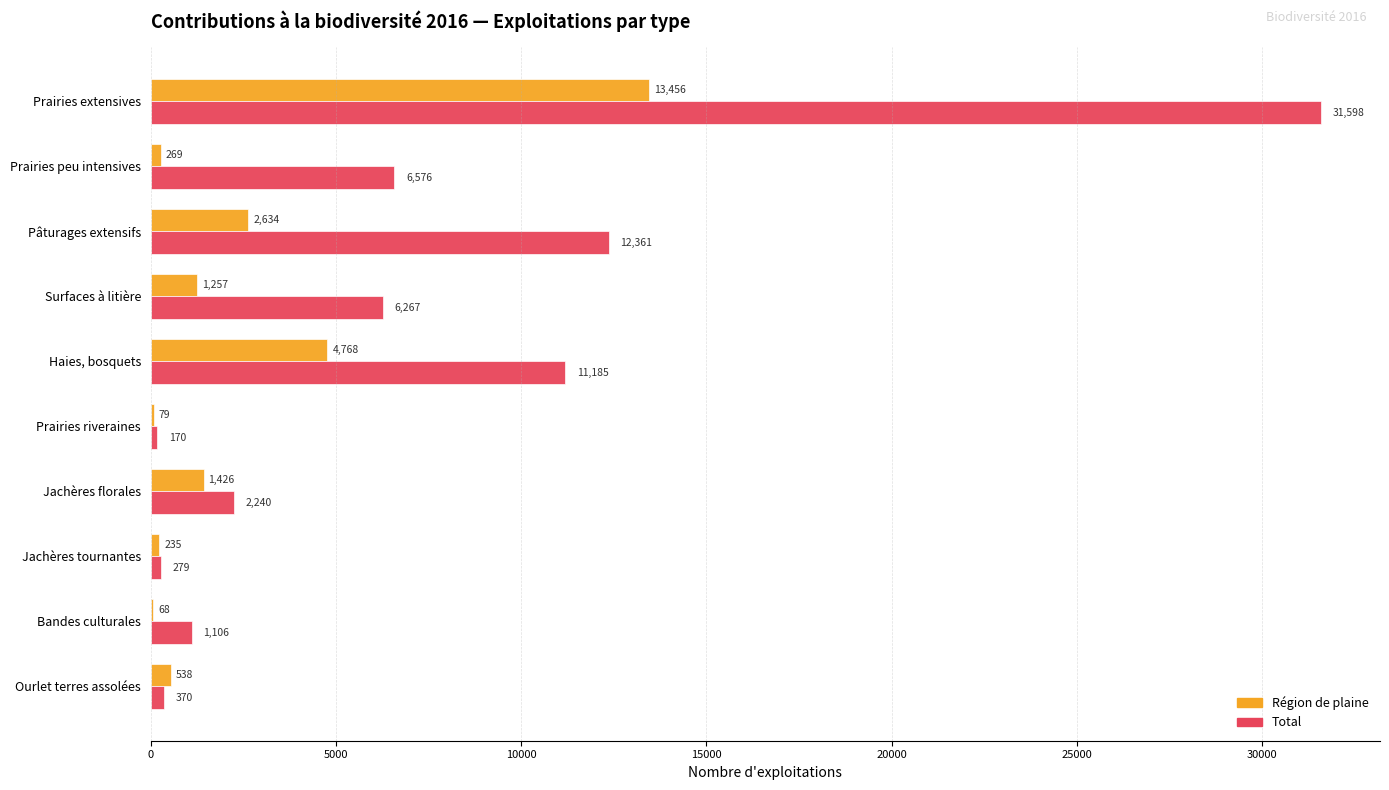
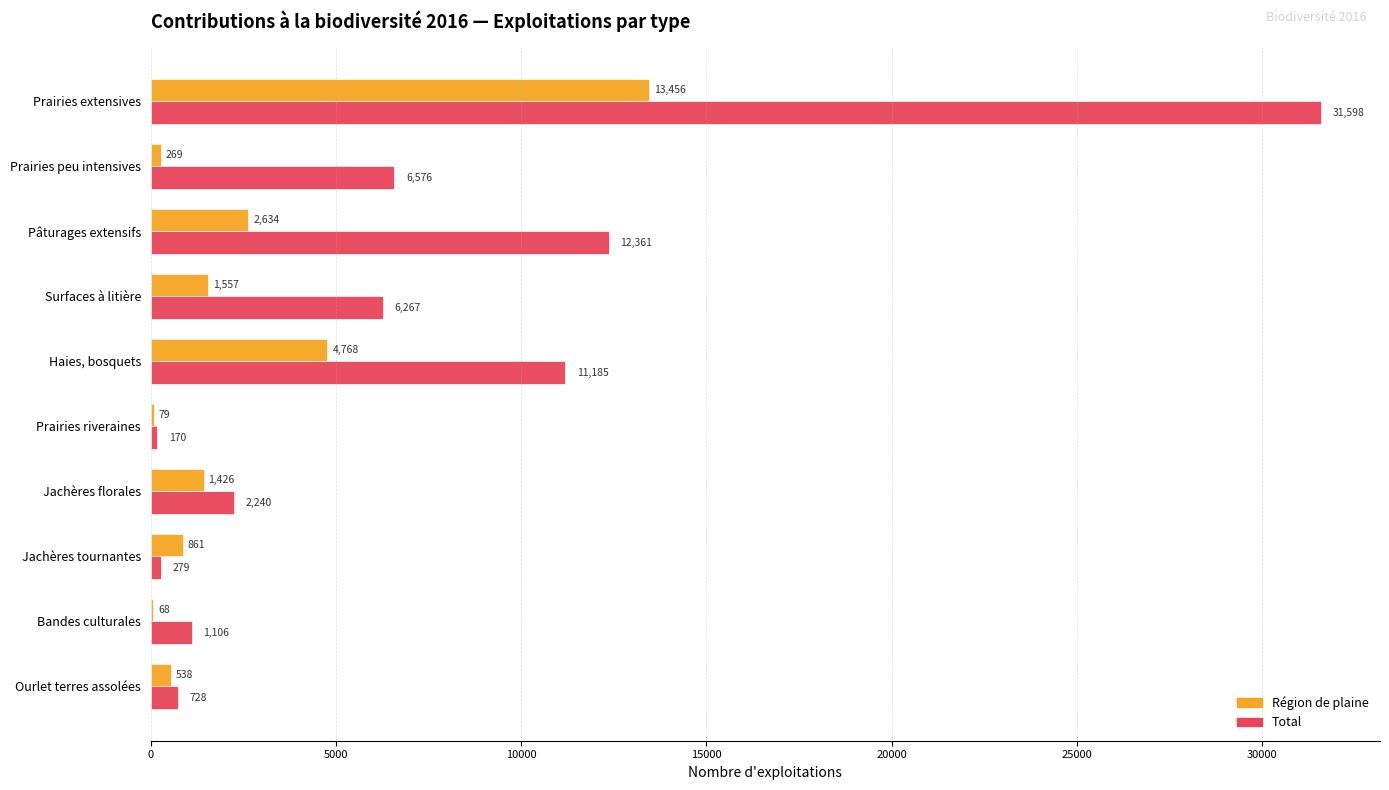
  {
    "Région de plaine": {
      "Prairies extensives": "13,456",
      "Prairies peu intensives": "269",
      "Pâturages extensifs": "2,634",
-     "Surfaces à litière": "1,257",
+     "Surfaces à litière": "1,557",
      "Haies, bosquets": "4,768",
      "Prairies riveraines": "79",
      "Jachères florales": "1,426",
-     "Jachères tournantes": "235",
+     "Jachères tournantes": "861",
      "Bandes culturales": "68",
      "Ourlet terres assolées": "538"
    },
    "Total": {
      "Prairies extensives": "31,598",
      "Prairies peu intensives": "6,576",
      "Pâturages extensifs": "12,361",
      "Surfaces à litière": "6,267",
      "Haies, bosquets": "11,185",
      "Prairies riveraines": "170",
      "Jachères florales": "2,240",
      "Jachères tournantes": "279",
      "Bandes culturales": "1,106",
-     "Ourlet terres assolées": "370"
+     "Ourlet terres assolées": "728"
    }
  }
